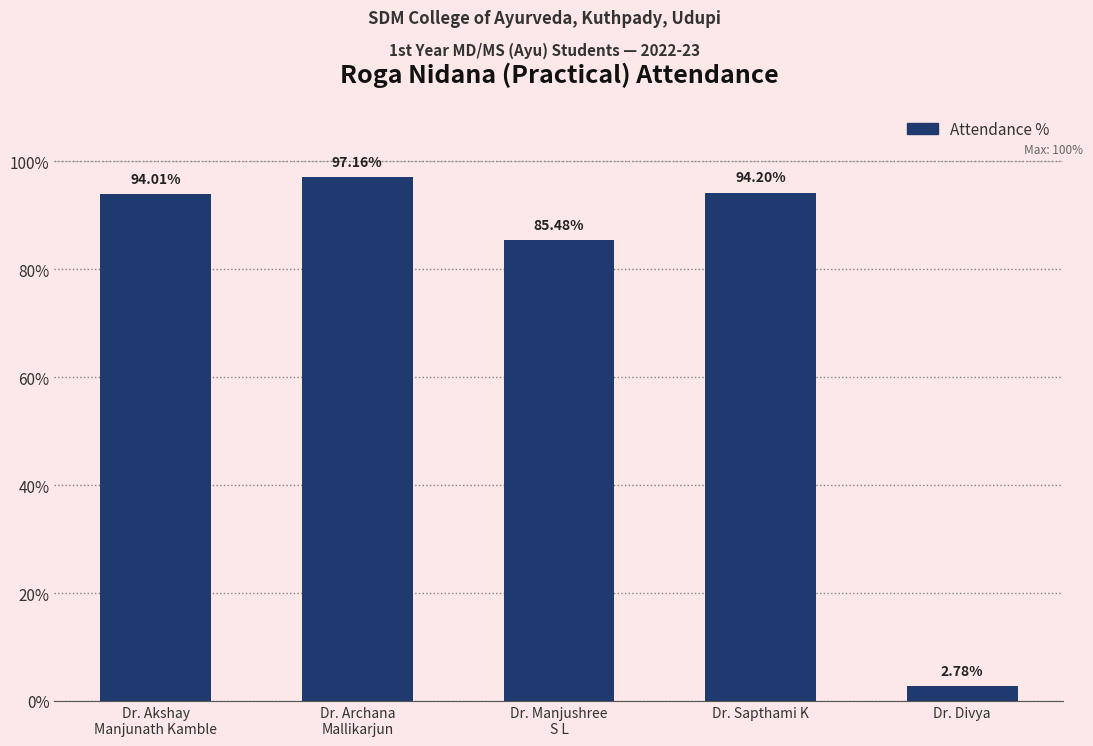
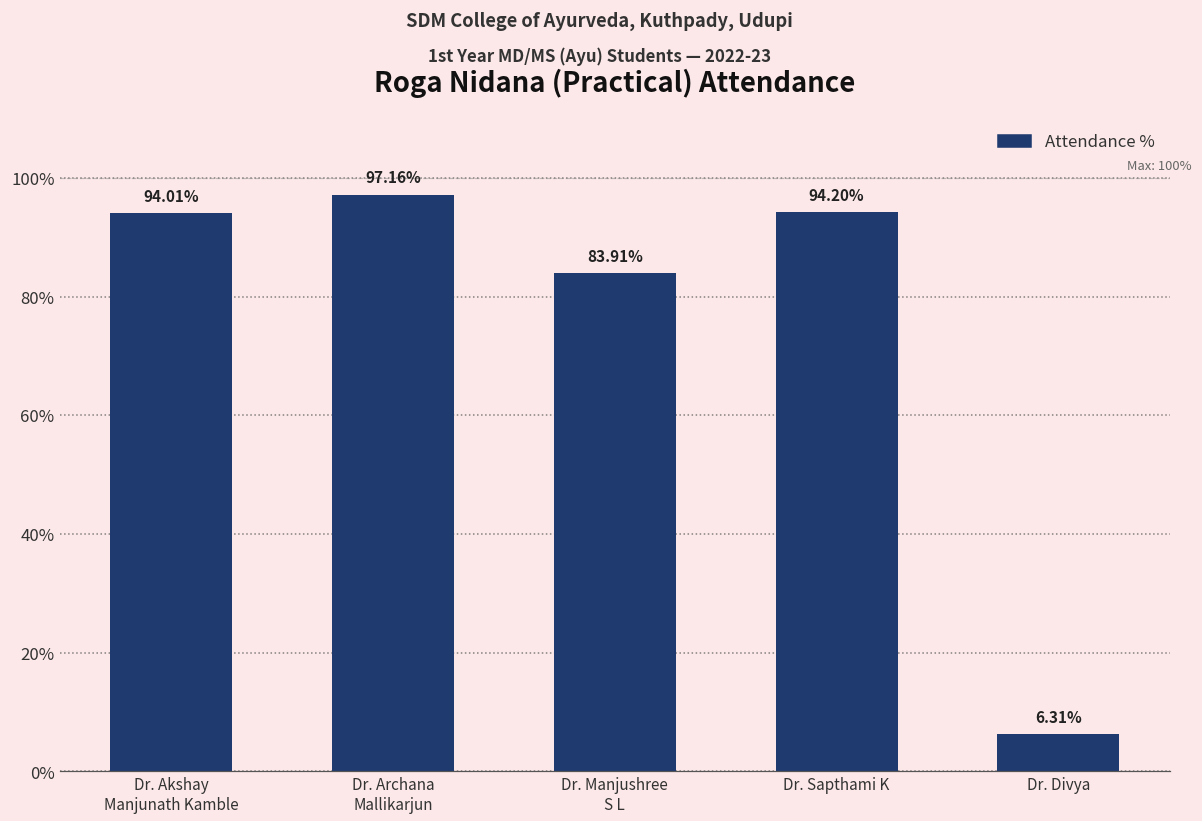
  {
    "Dr. Akshay Manjunath Kamble": "94.01%",
    "Dr. Archana Mallikarjun": "97.16%",
-   "Dr. Manjushree S L": "85.48%",
+   "Dr. Manjushree S L": "83.91%",
    "Dr. Sapthami K": "94.20%",
-   "Dr. Divya": "2.78%"
+   "Dr. Divya": "6.31%"
  }
